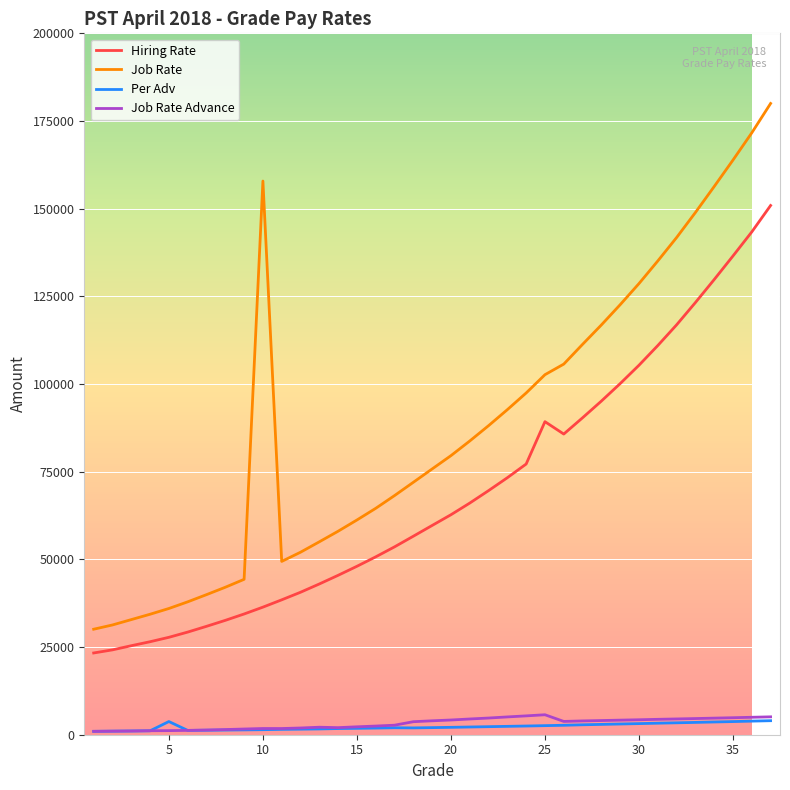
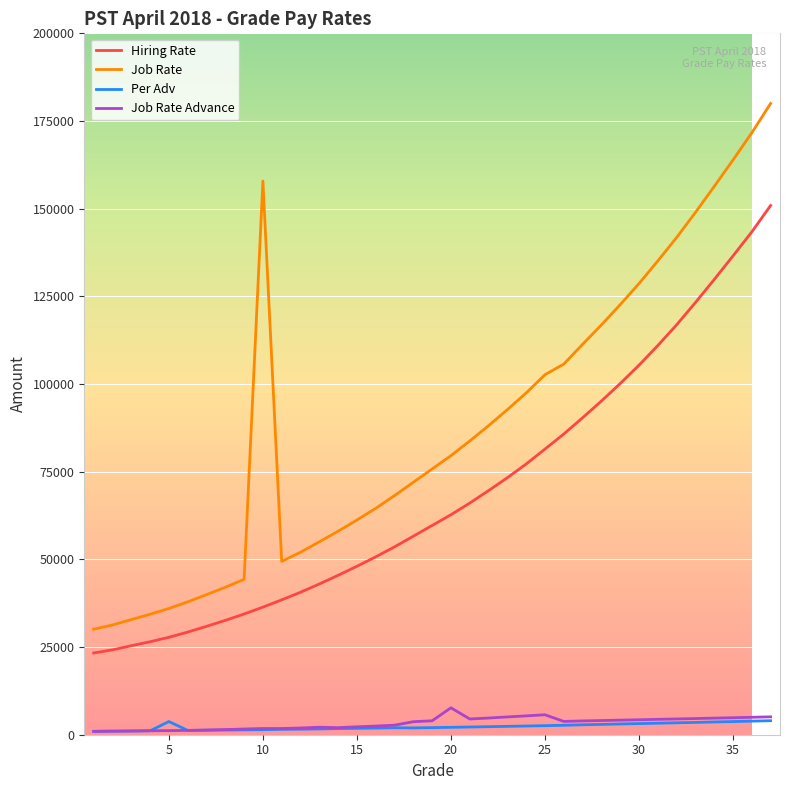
  {
    "Hiring Rate": {
      "5": 28000,
      "10": 36000,
      "15": 48000,
      "20": 63000,
-     "25": 89000,
+     "25": 81000,
      "30": 105000,
      "35": 137000
    },
    "Job Rate": {
      "5": 36000,
      "10": 158000,
      "15": 61000,
      "20": 80000,
      "25": 103000,
      "30": 129000,
      "35": 164000
    },
    "Per Adv": {
      "5": 4000,
      "20": 2000,
      "25": 3000,
      "30": 3000,
      "35": 4000
    },
    "Job Rate Advance": {
      "5": 1000,
-     "20": 4000,
+     "20": 8000,
      "25": 6000,
      "30": 4000,
      "35": 5000
    }
  }
